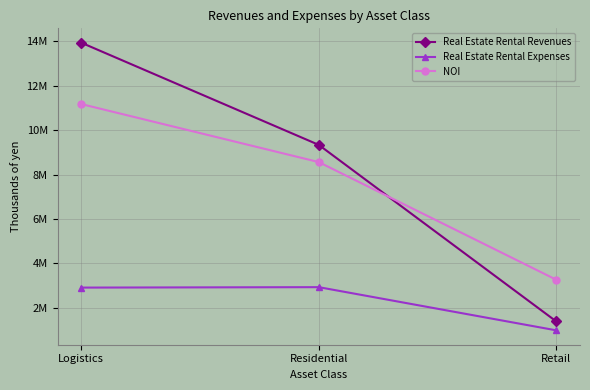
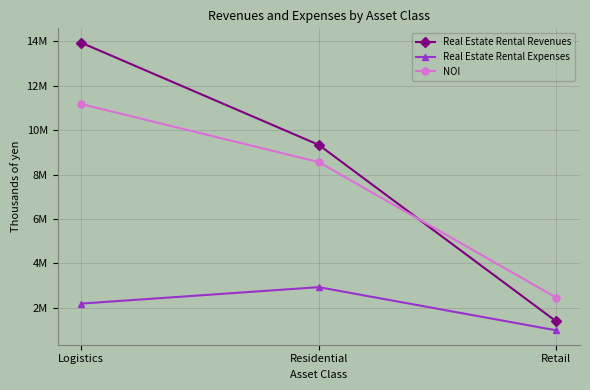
  {
    "Real Estate Rental Revenues": {
      "Logistics": 13900000,
      "Residential": 9300000,
      "Retail": 1400000
    },
    "Real Estate Rental Expenses": {
-     "Logistics": 2900000,
+     "Logistics": 2200000,
      "Residential": 2900000,
      "Retail": 1000000
    },
    "NOI": {
      "Logistics": 11200000,
      "Residential": 8600000,
-     "Retail": 3300000
+     "Retail": 2500000
    }
  }
